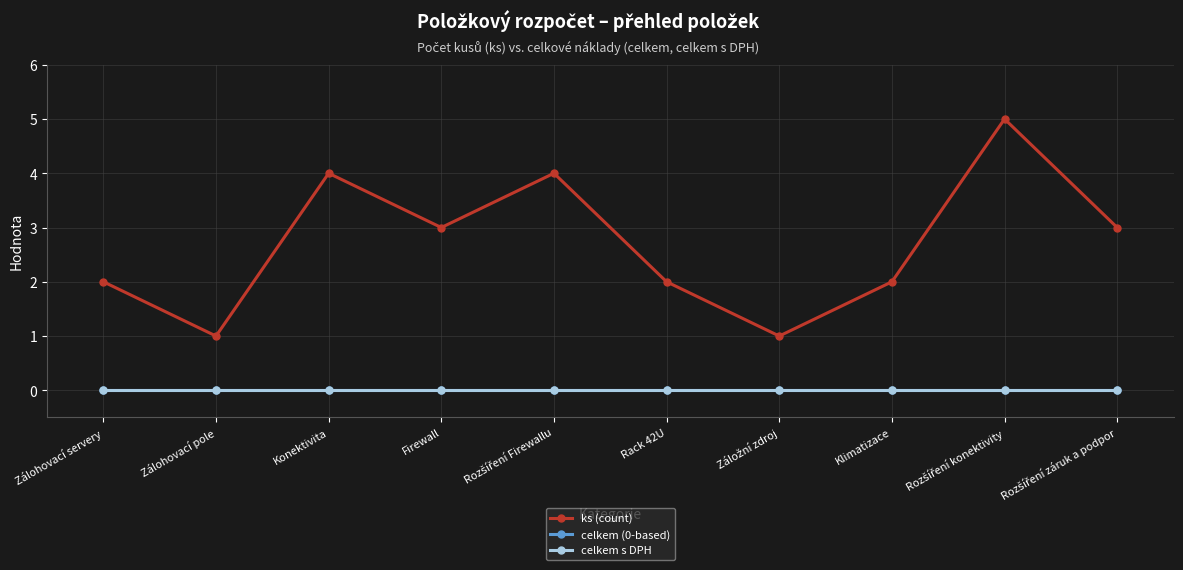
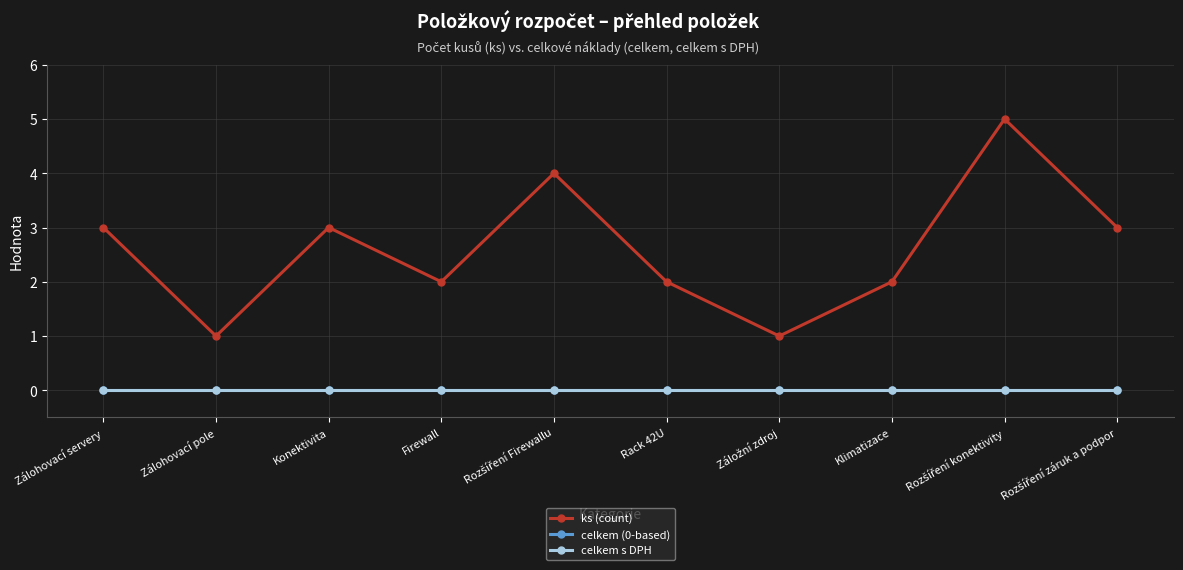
  {
    "ks (count)": {
-     "Zálohovací servery": 2,
+     "Zálohovací servery": 3,
      "Zálohovací pole": 1,
-     "Konektivita": 4,
-     "Firewall": 3,
+     "Konektivita": 3,
+     "Firewall": 2,
      "Rozšíření Firewallu": 4,
      "Rack 42U": 2,
      "Záložní zdroj": 1,
      "Klimatizace": 2,
      "Rozšíření konektivity": 5,
      "Rozšíření záruk a podpor": 3
    },
    "celkem s DPH": {
      "Zálohovací servery": 0,
      "Zálohovací pole": 0,
      "Konektivita": 0,
      "Firewall": 0,
      "Rozšíření Firewallu": 0,
      "Rack 42U": 0,
      "Záložní zdroj": 0,
      "Klimatizace": 0,
      "Rozšíření konektivity": 0,
      "Rozšíření záruk a podpor": 0
    }
  }
